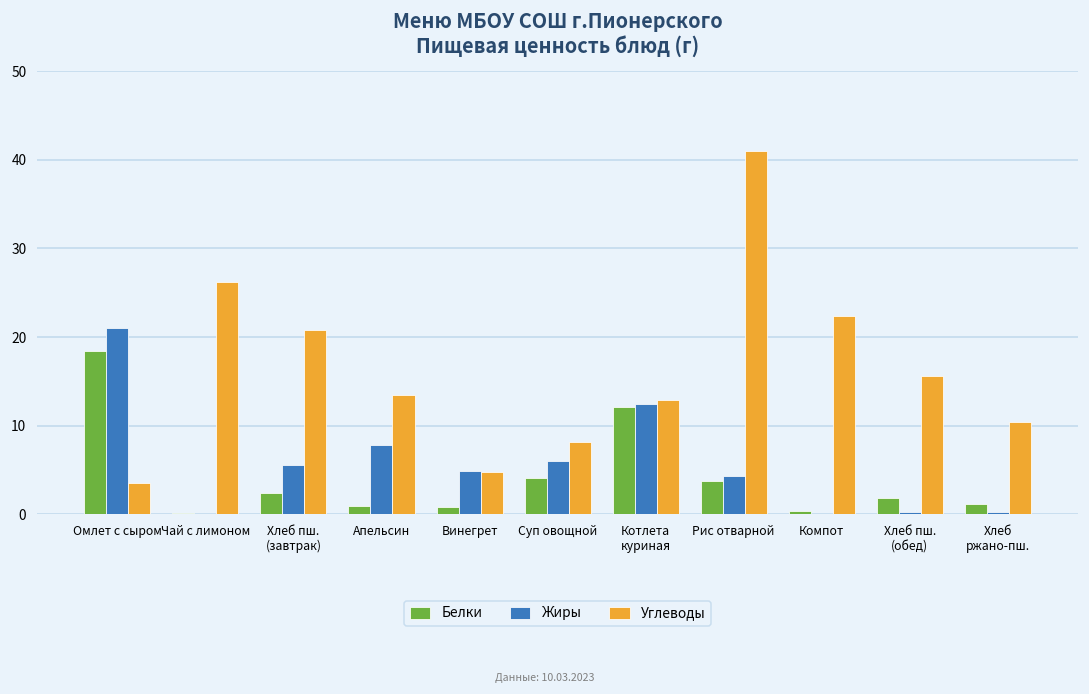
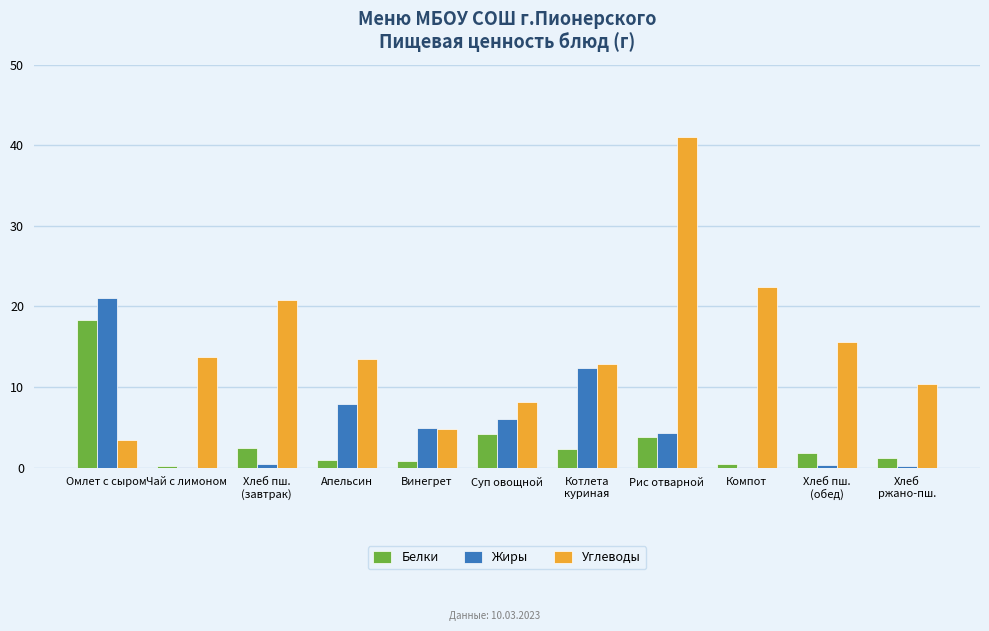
  {
    "Белки": {
      "Омлет с сыром": 18,
      "Хлеб пш. (завтрак)": 2,
      "Апельсин": 1,
      "Винегрет": 1,
      "Суп овощной": 4,
-     "Котлета куриная": 12,
+     "Котлета куриная": 2,
      "Рис отварной": 4,
      "Компот": 0,
      "Хлеб пш. (обед)": 2,
      "Хлеб ржано-пш.": 1
    },
    "Жиры": {
      "Омлет с сыром": 21,
-     "Хлеб пш. (завтрак)": 6,
+     "Хлеб пш. (завтрак)": 0,
      "Апельсин": 8,
      "Винегрет": 5,
      "Суп овощной": 6,
      "Котлета куриная": 12,
      "Рис отварной": 4
    },
    "Углеводы": {
      "Омлет с сыром": 3,
-     "Чай с лимоном": 26,
+     "Чай с лимоном": 14,
      "Хлеб пш. (завтрак)": 21,
      "Апельсин": 13,
      "Винегрет": 5,
      "Суп овощной": 8,
      "Котлета куриная": 13,
      "Рис отварной": 41,
      "Компот": 22,
      "Хлеб пш. (обед)": 16,
      "Хлеб ржано-пш.": 10
    }
  }
